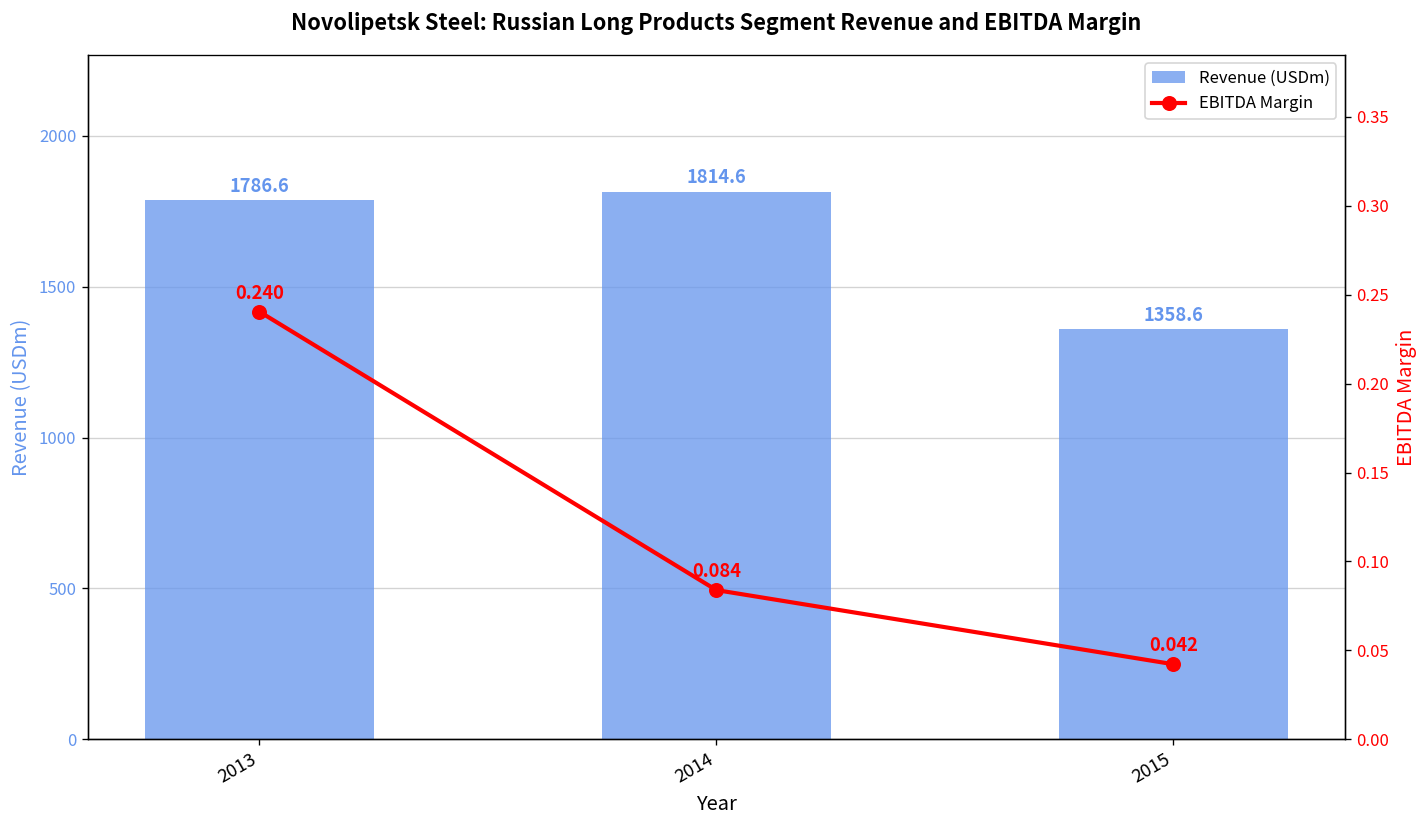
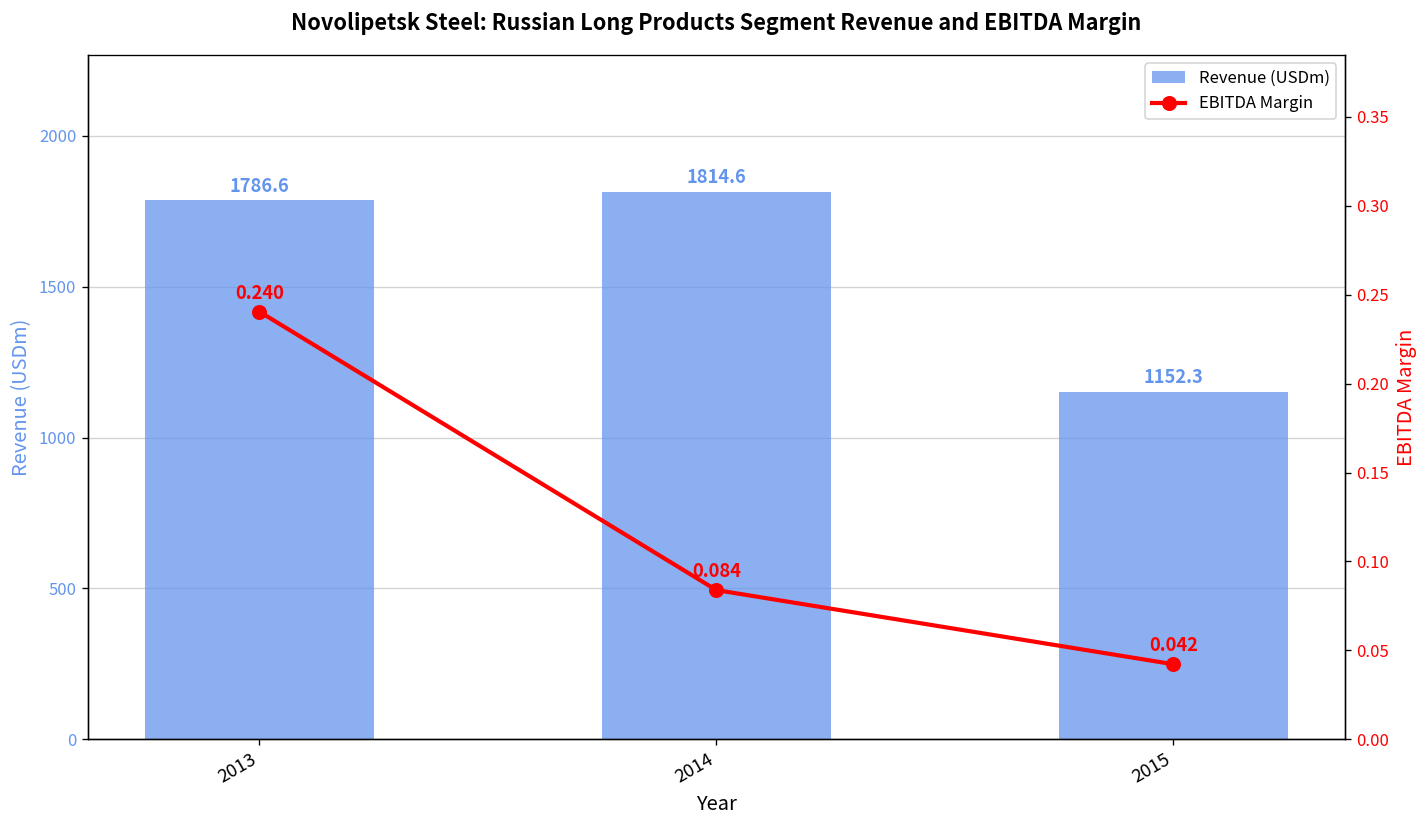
  {
    "Revenue (USDm)": {
      "2013": 1786.6,
      "2014": 1814.6,
-     "2015": 1358.6
+     "2015": 1152.3
    },
    "EBITDA Margin": {
      "2013": 0.240,
      "2014": 0.084,
      "2015": 0.042
    }
  }
